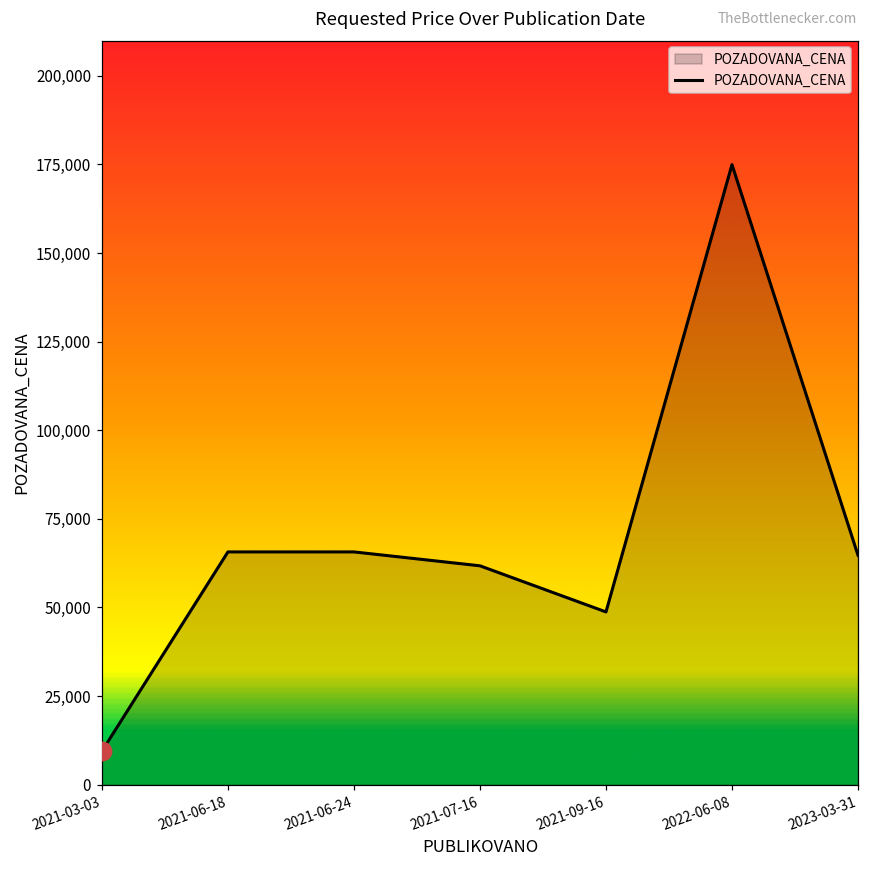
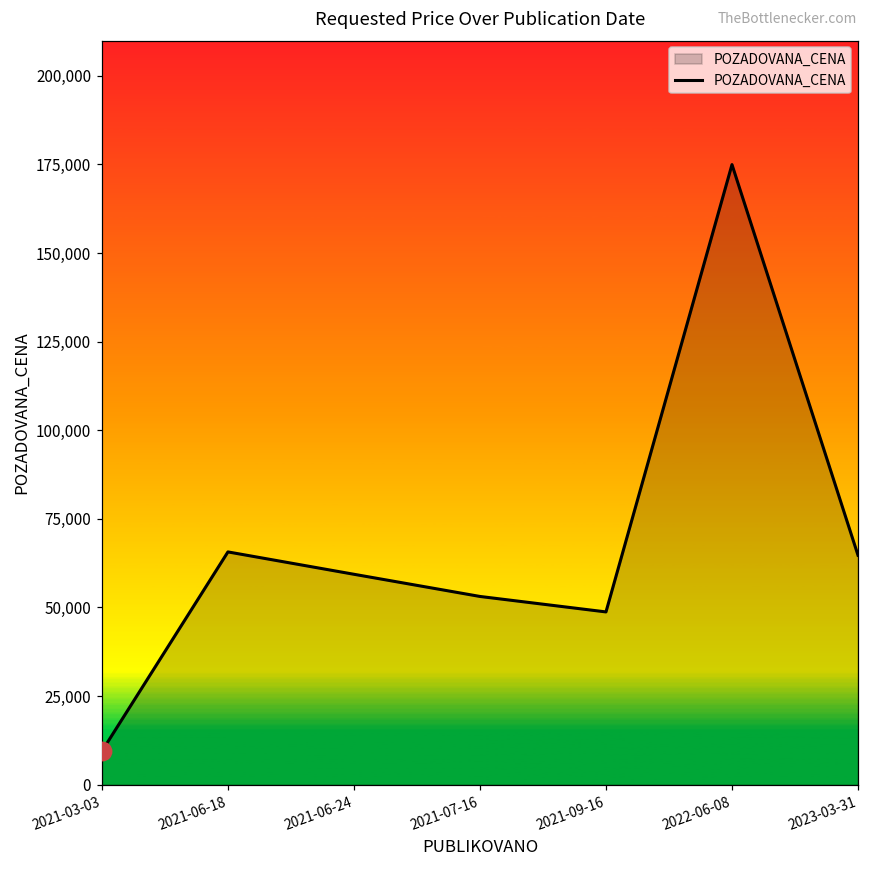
  {
    "POZADOVANA_CENA": {
      "2021-06-18": "66,000",
-     "2021-06-24": "66,000",
-     "2021-07-16": "62,000",
+     "2021-06-24": "59,000",
+     "2021-07-16": "53,000",
      "2021-09-16": "49,000",
      "2022-06-08": "175,000",
      "2023-03-31": "65,000"
    }
  }
